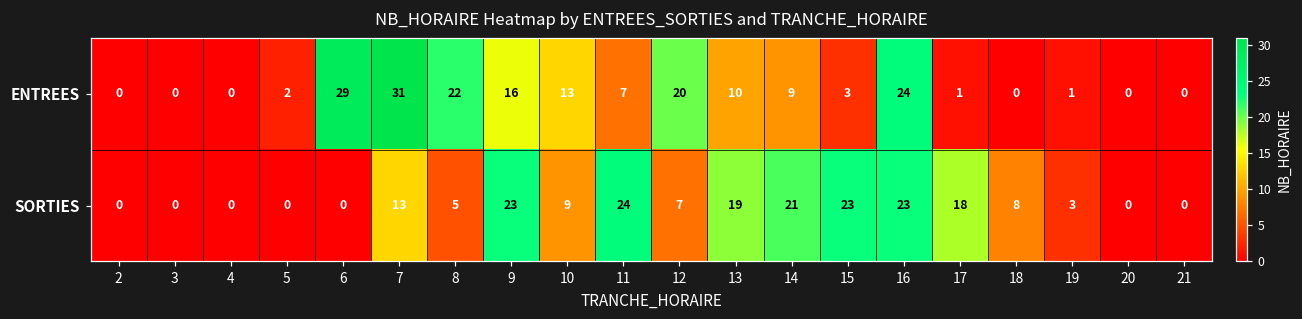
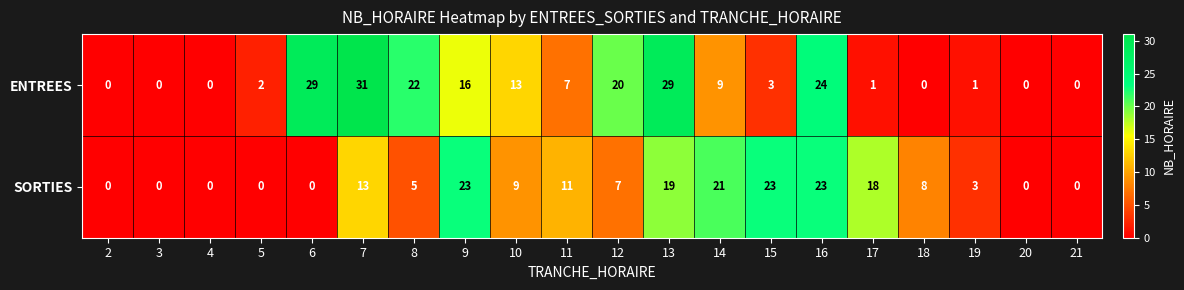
  {
    "ENTREES": {
      "2": 0,
      "3": 0,
      "4": 0,
      "5": 2,
      "6": 29,
      "7": 31,
      "8": 22,
      "9": 16,
      "10": 13,
      "11": 7,
      "12": 20,
-     "13": 10,
+     "13": 29,
      "14": 9,
      "15": 3,
      "16": 24,
      "17": 1,
      "18": 0,
      "19": 1,
      "20": 0,
      "21": 0
    },
    "SORTIES": {
      "2": 0,
      "3": 0,
      "4": 0,
      "5": 0,
      "6": 0,
      "7": 13,
      "8": 5,
      "9": 23,
      "10": 9,
-     "11": 24,
+     "11": 11,
      "12": 7,
      "13": 19,
      "14": 21,
      "15": 23,
      "16": 23,
      "17": 18,
      "18": 8,
      "19": 3,
      "20": 0,
      "21": 0
    }
  }
